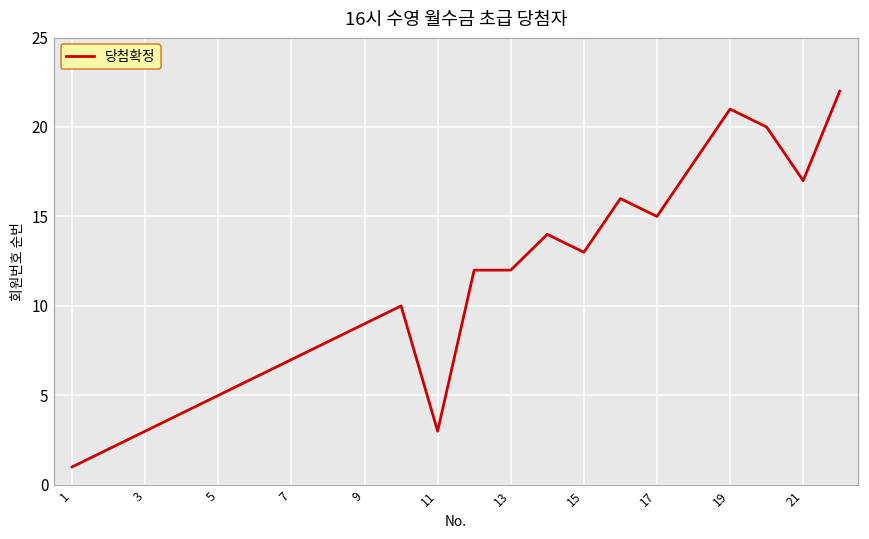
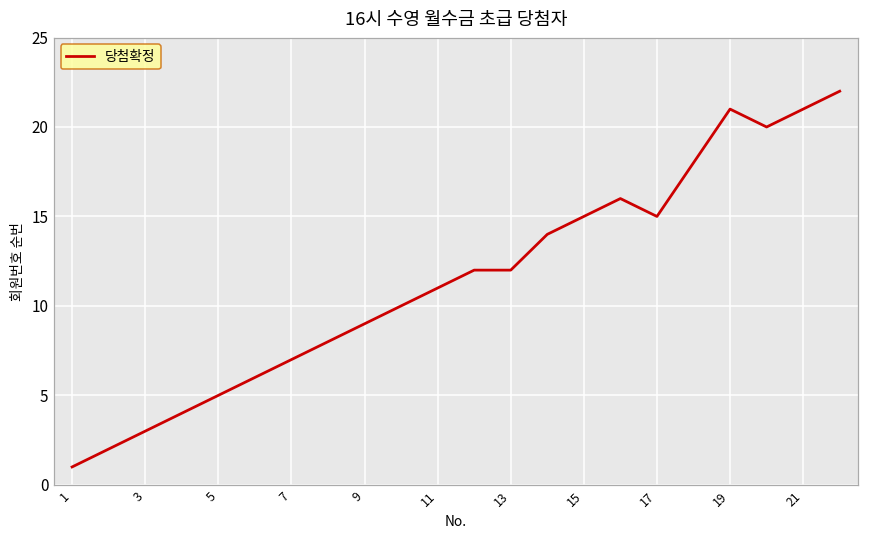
  {
    "1": 1,
    "3": 3,
    "5": 5,
    "7": 7,
    "9": 9,
-   "11": 3,
+   "11": 11,
    "13": 12,
-   "15": 13,
+   "15": 15,
    "17": 15,
    "19": 21,
-   "21": 17
+   "21": 21
  }
